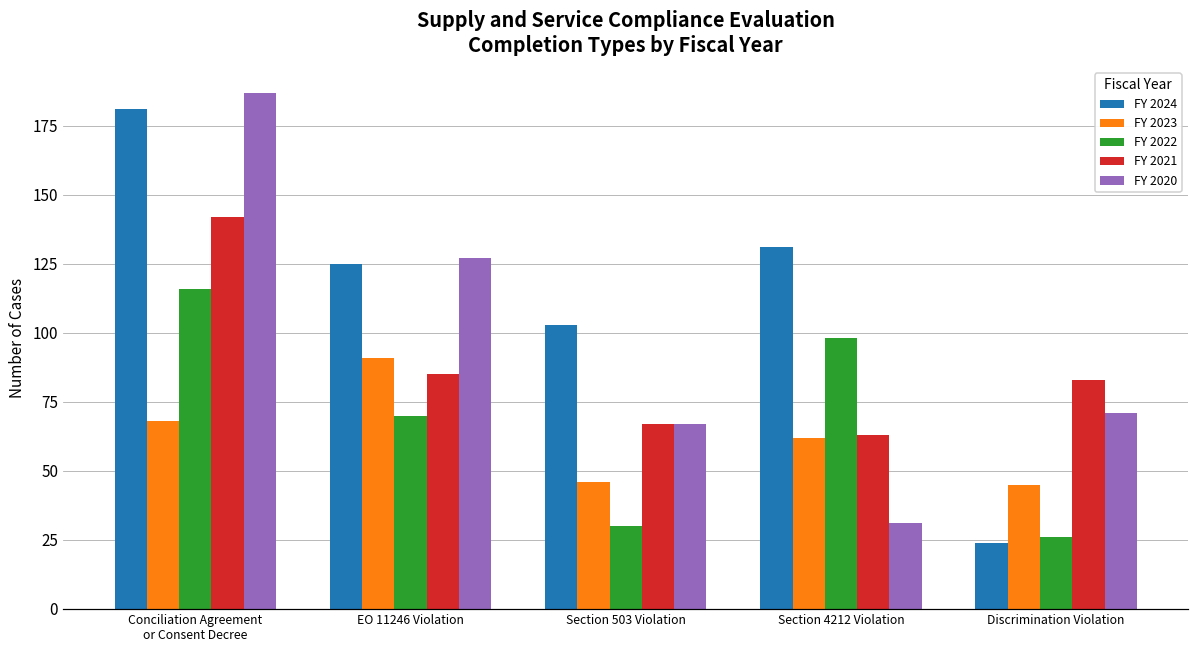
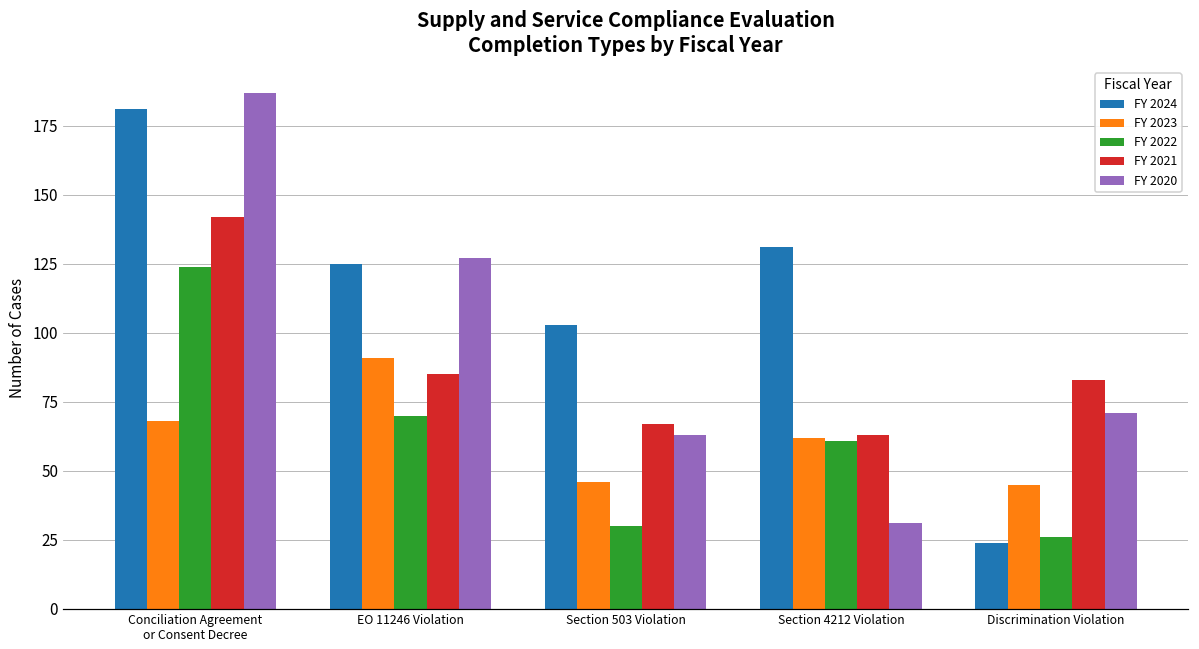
  {
    "FY 2024": {
      "Conciliation Agreement or Consent Decree": 181,
      "EO 11246 Violation": 125,
      "Section 503 Violation": 103,
      "Section 4212 Violation": 131,
      "Discrimination Violation": 24
    },
    "FY 2023": {
      "Conciliation Agreement or Consent Decree": 68,
      "EO 11246 Violation": 91,
      "Section 503 Violation": 46,
      "Section 4212 Violation": 62,
      "Discrimination Violation": 45
    },
    "FY 2022": {
-     "Conciliation Agreement or Consent Decree": 116,
+     "Conciliation Agreement or Consent Decree": 124,
      "EO 11246 Violation": 70,
      "Section 503 Violation": 30,
-     "Section 4212 Violation": 98,
+     "Section 4212 Violation": 61,
      "Discrimination Violation": 26
    },
    "FY 2021": {
      "Conciliation Agreement or Consent Decree": 142,
      "EO 11246 Violation": 85,
      "Section 503 Violation": 67,
      "Section 4212 Violation": 63,
      "Discrimination Violation": 83
    },
    "FY 2020": {
      "Conciliation Agreement or Consent Decree": 187,
      "EO 11246 Violation": 127,
-     "Section 503 Violation": 67,
+     "Section 503 Violation": 63,
      "Section 4212 Violation": 31,
      "Discrimination Violation": 71
    }
  }
